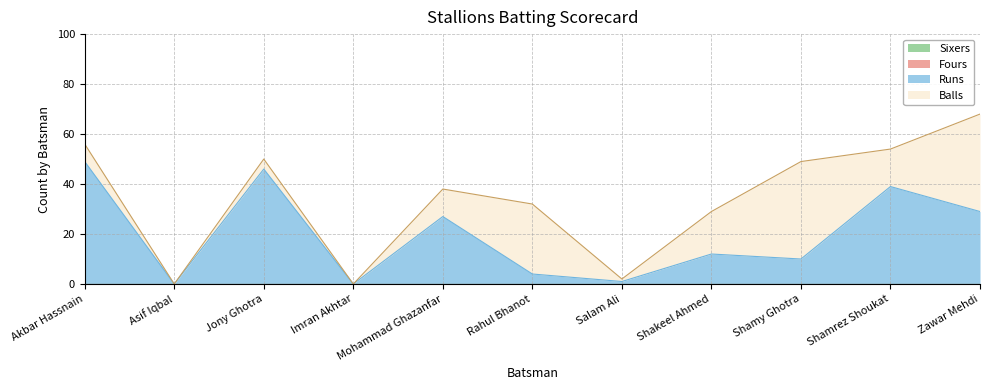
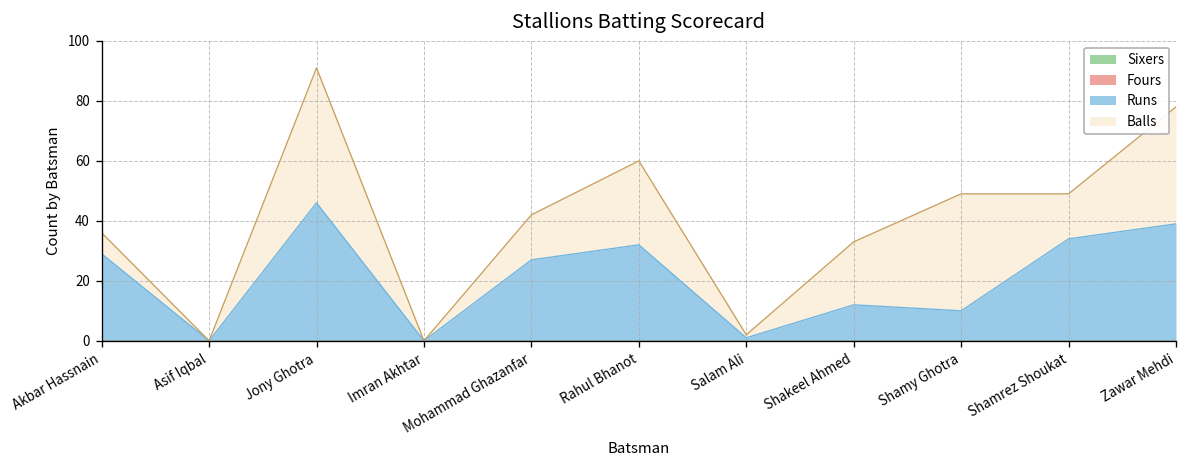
  {
    "Fours": {
      "Akbar Hassnain": 0,
      "Jony Ghotra": 0,
      "Mohammad Ghazanfar": 0,
      "Rahul Bhanot": 0,
      "Shakeel Ahmed": 0,
      "Shamy Ghotra": 0,
      "Shamrez Shoukat": 0,
      "Zawar Mehdi": 0
    },
    "Runs": {
-     "Akbar Hassnain": 49,
+     "Akbar Hassnain": 29,
      "Jony Ghotra": 46,
      "Mohammad Ghazanfar": 27,
-     "Rahul Bhanot": 4,
+     "Rahul Bhanot": 32,
      "Shakeel Ahmed": 12,
      "Shamy Ghotra": 10,
-     "Shamrez Shoukat": 39,
-     "Zawar Mehdi": 29
+     "Shamrez Shoukat": 34,
+     "Zawar Mehdi": 39
    },
    "Balls": {
      "Akbar Hassnain": 7,
-     "Jony Ghotra": 4,
-     "Mohammad Ghazanfar": 11,
+     "Jony Ghotra": 45,
+     "Mohammad Ghazanfar": 15,
      "Rahul Bhanot": 28,
-     "Shakeel Ahmed": 17,
+     "Shakeel Ahmed": 21,
      "Shamy Ghotra": 39,
      "Shamrez Shoukat": 15,
      "Zawar Mehdi": 39
    }
  }
